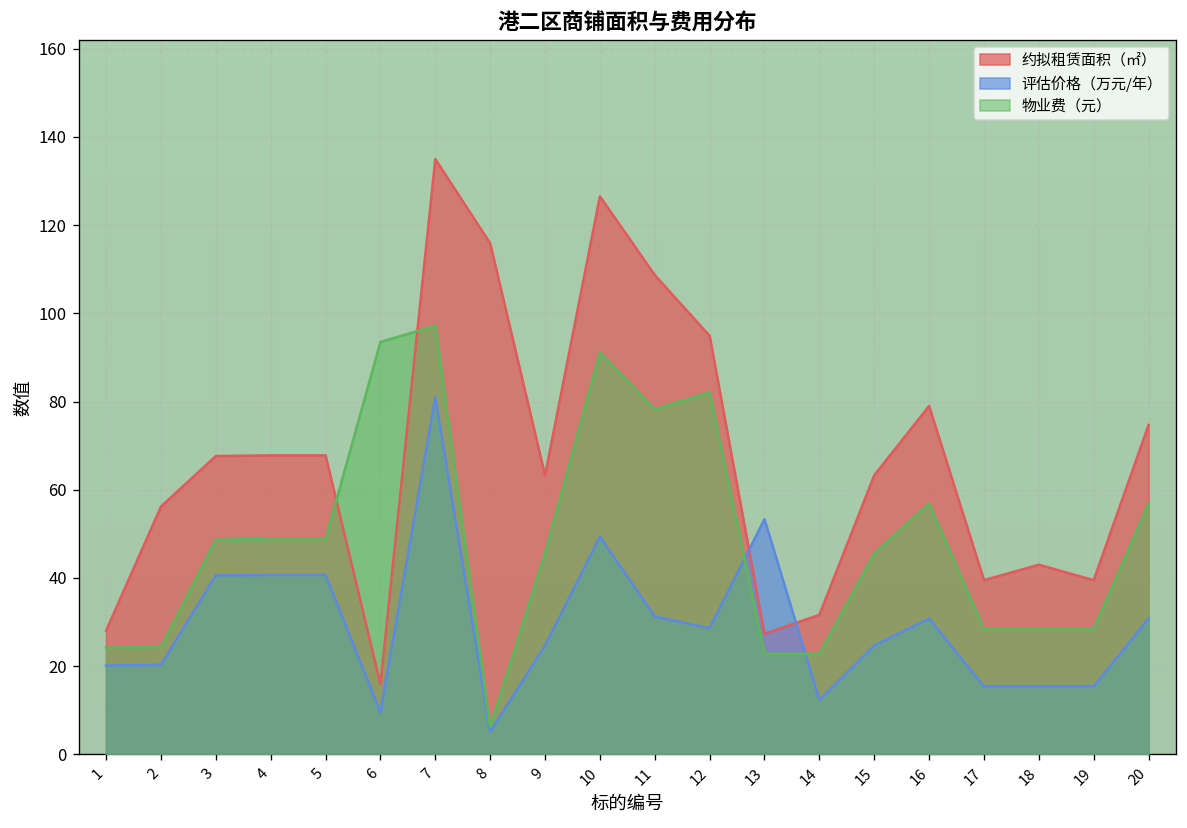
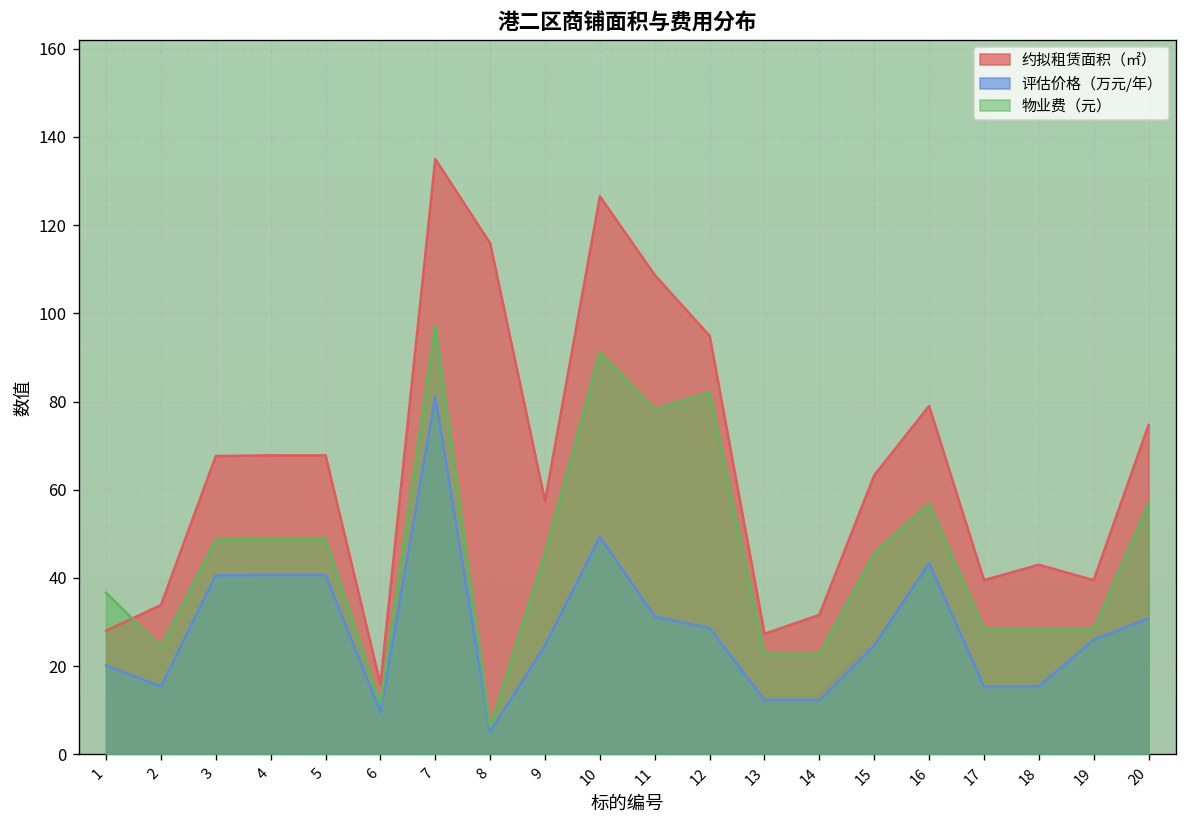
  {
    "约拟租赁面积（㎡）": {
      "1": 28,
-     "2": 56,
+     "2": 34,
      "3": 68,
      "4": 68,
      "5": 68,
      "6": 16,
      "7": 135,
      "8": 116,
-     "9": 63,
+     "9": 57,
      "10": 127,
      "11": 109,
      "12": 95,
      "13": 27,
      "14": 32,
      "15": 63,
      "16": 79,
      "17": 40,
      "18": 43,
      "19": 40,
      "20": 75
    },
    "评估价格（万元/年）": {
      "1": 20,
-     "2": 20,
+     "2": 15,
      "3": 41,
      "4": 41,
      "5": 41,
      "6": 10,
      "7": 81,
      "8": 5,
      "9": 25,
      "10": 49,
      "11": 31,
      "12": 29,
-     "13": 53,
+     "13": 12,
      "14": 12,
      "15": 25,
-     "16": 31,
+     "16": 43,
      "17": 15,
      "18": 15,
-     "19": 15,
+     "19": 26,
      "20": 31
    },
    "物业费（元）": {
-     "1": 24,
+     "1": 37,
      "2": 24,
      "3": 49,
      "4": 49,
      "5": 49,
-     "6": 94,
+     "6": 11,
      "7": 97,
      "8": 6,
      "9": 46,
      "10": 91,
      "11": 78,
      "12": 82,
      "13": 23,
      "14": 23,
      "15": 46,
      "16": 57,
      "17": 28,
      "18": 28,
      "19": 28,
      "20": 57
    }
  }
